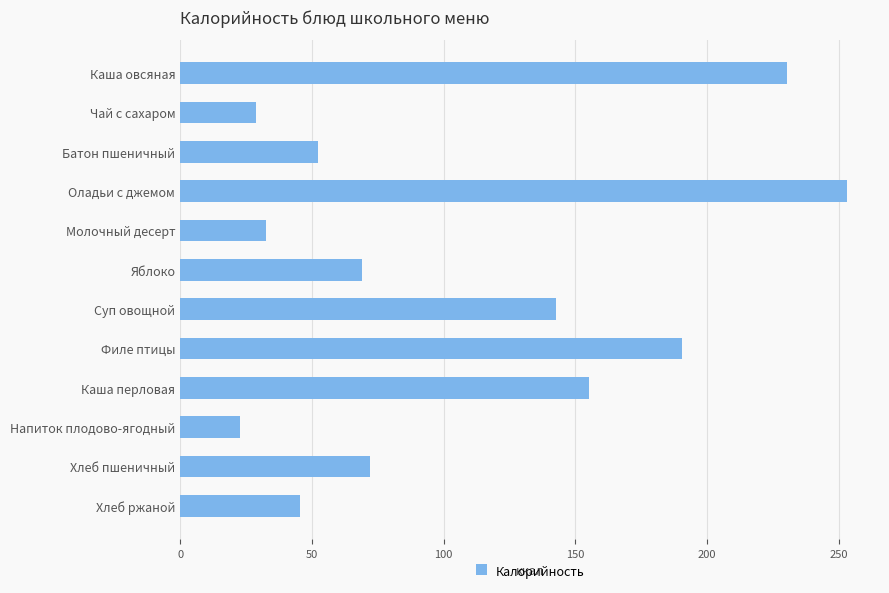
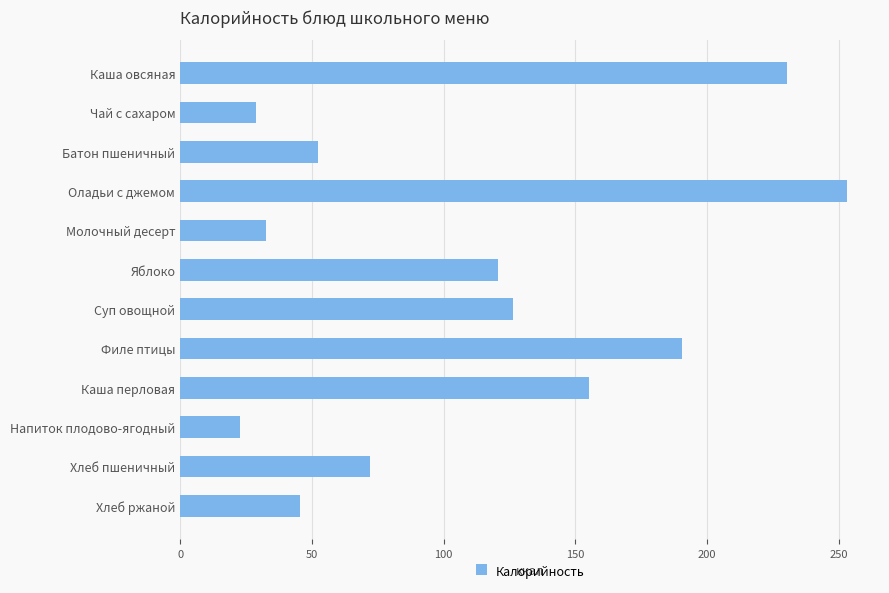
  {
    "Каша овсяная": 230,
    "Чай с сахаром": 29,
    "Батон пшеничный": 52,
    "Оладьи с джемом": 253,
    "Молочный десерт": 33,
-   "Яблоко": 69,
-   "Суп овощной": 143,
+   "Яблоко": 121,
+   "Суп овощной": 126,
    "Филе птицы": 190,
    "Каша перловая": 155,
    "Напиток плодово-ягодный": 23,
    "Хлеб пшеничный": 72,
    "Хлеб ржаной": 45
  }
